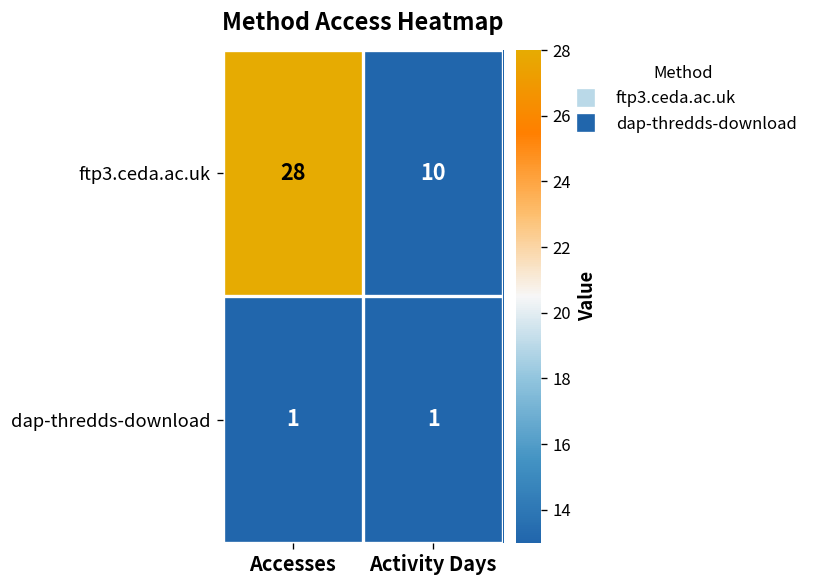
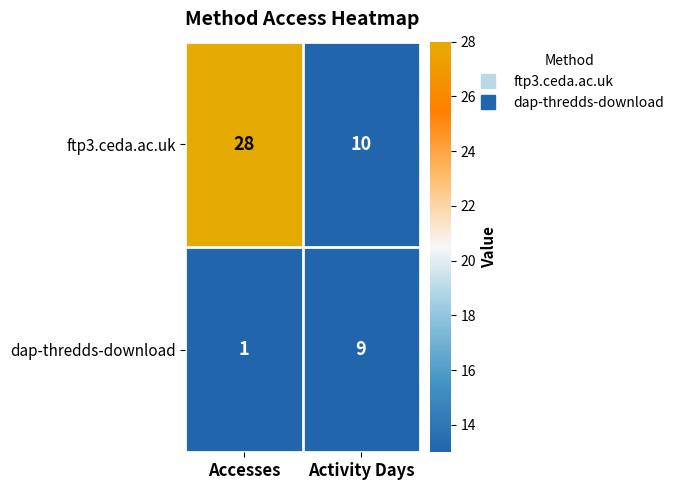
  {
    "ftp3.ceda.ac.uk": {
      "Accesses": 28,
      "Activity Days": 10
    },
    "dap-thredds-download": {
      "Accesses": 1,
-     "Activity Days": 1
+     "Activity Days": 9
    }
  }
